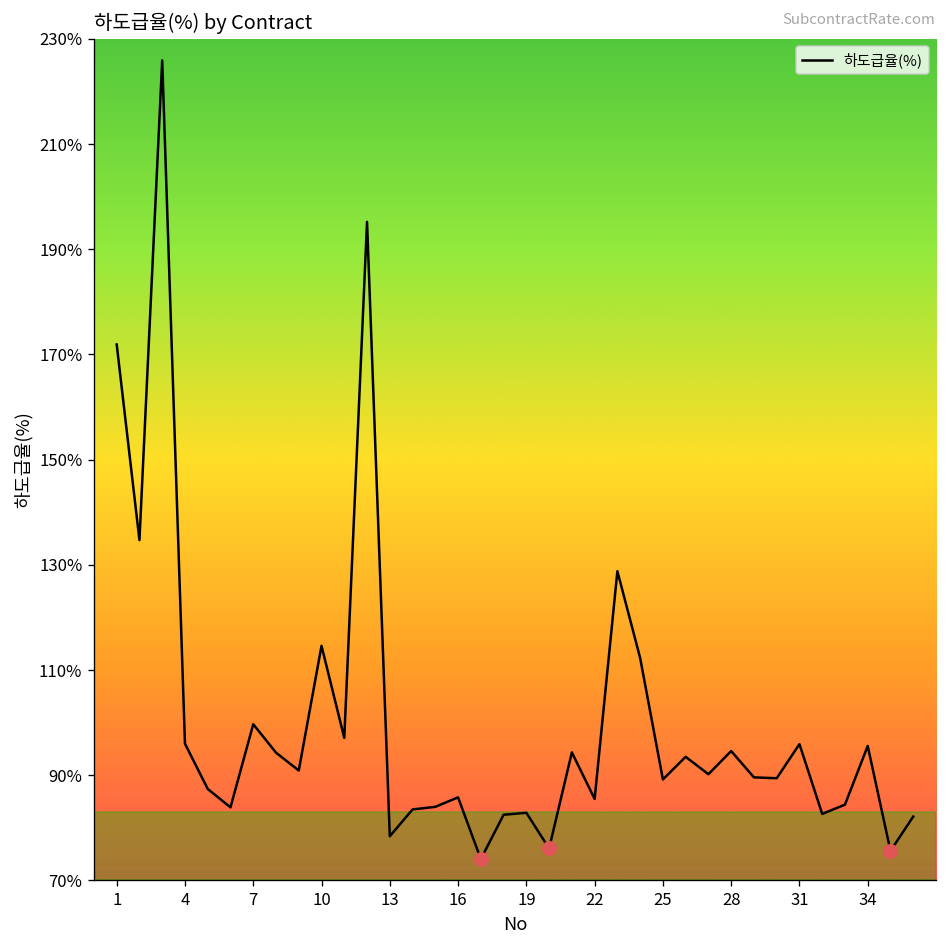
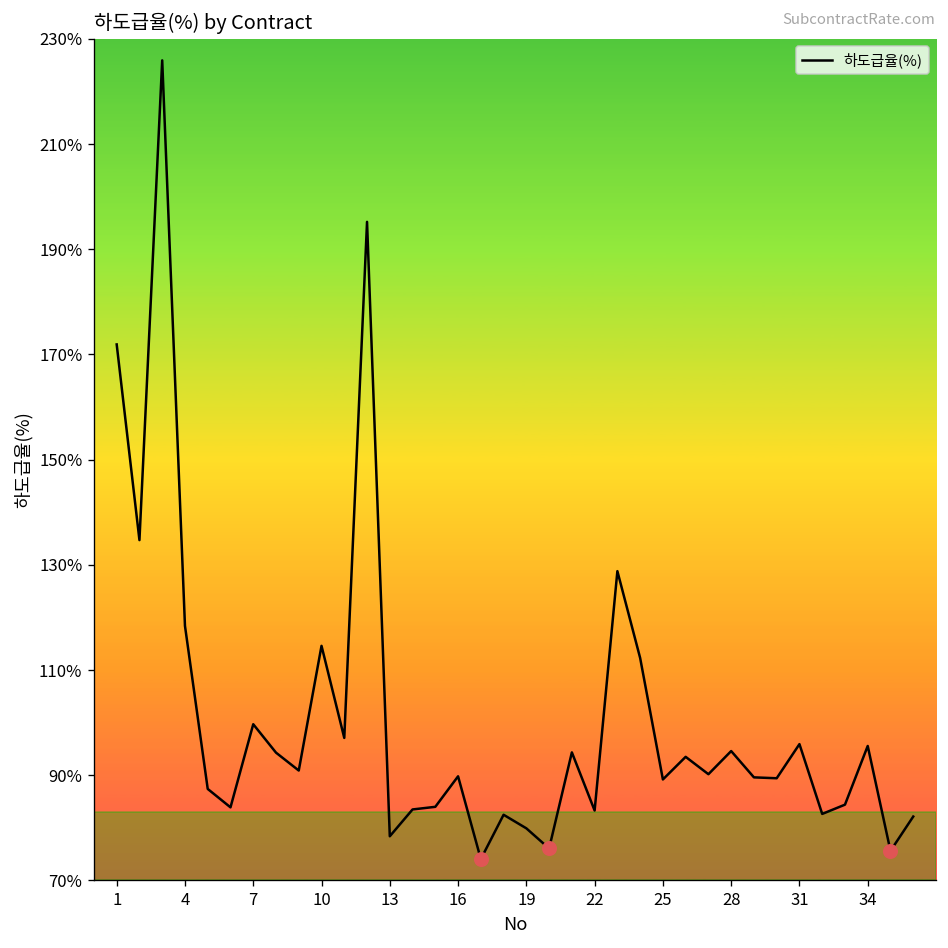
  {
    "하도급율(%)": {
      "1": "172%",
-     "4": "96%",
+     "4": "118%",
      "7": "100%",
      "10": "115%",
      "13": "78%",
-     "16": "86%",
-     "19": "83%",
-     "22": "86%",
+     "16": "90%",
+     "19": "80%",
+     "22": "83%",
      "25": "89%",
      "28": "95%",
      "31": "96%",
      "34": "96%"
    }
  }
